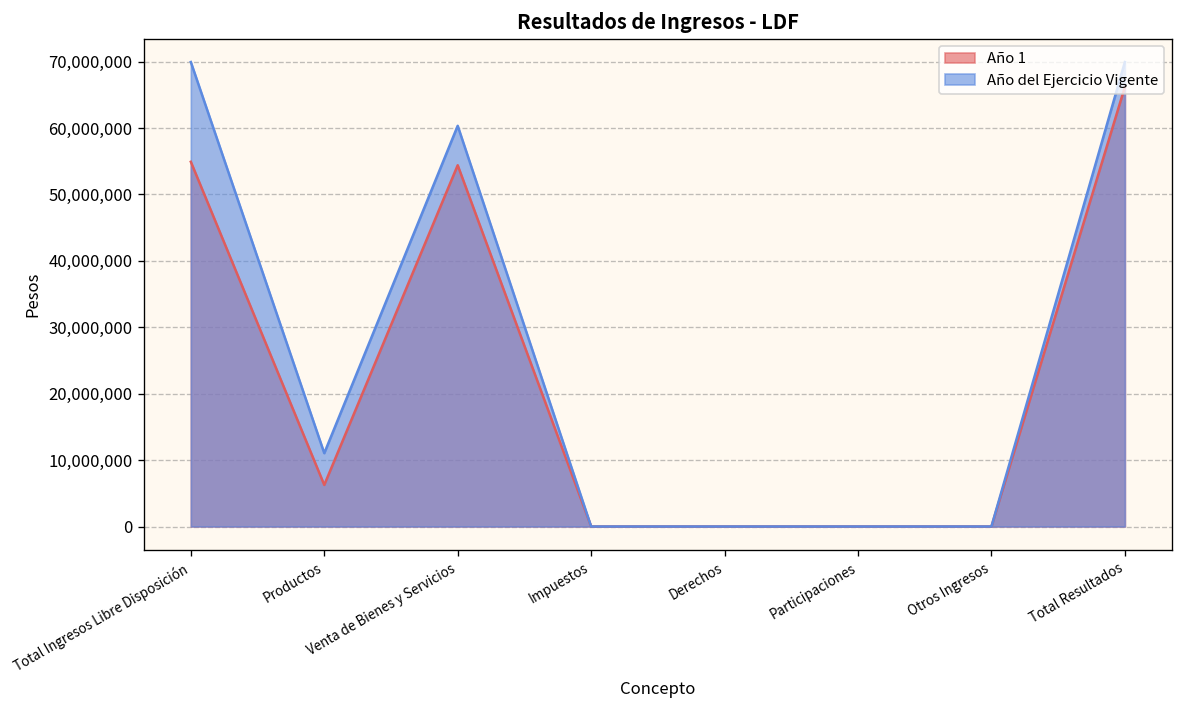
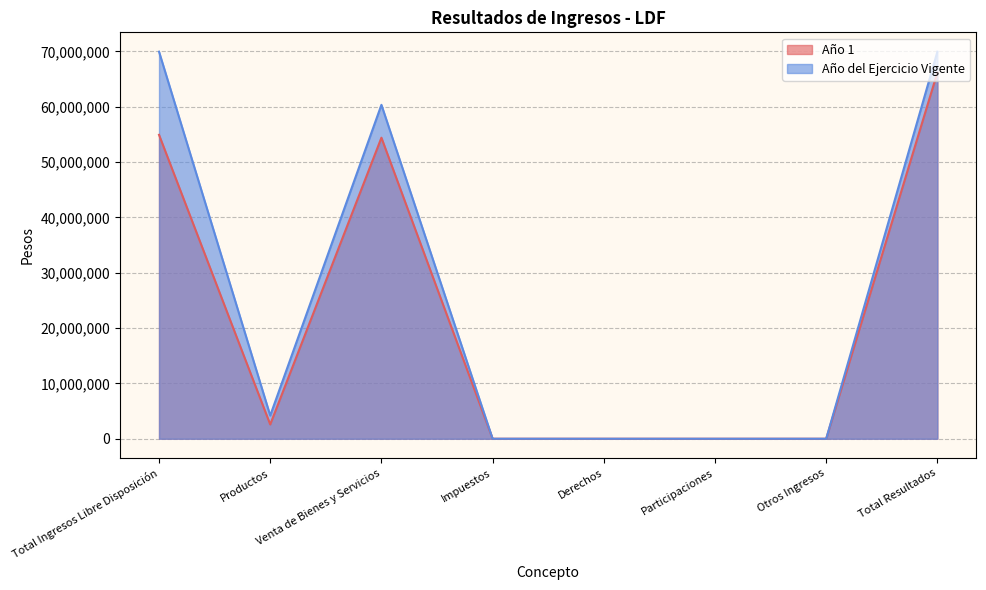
  {
    "Año 1": {
      "Total Ingresos Libre Disposición": "55,000,000",
-     "Productos": "6,000,000",
+     "Productos": "3,000,000",
      "Venta de Bienes y Servicios": "54,000,000"
    },
    "Año del Ejercicio Vigente": {
      "Total Ingresos Libre Disposición": "70,000,000",
-     "Productos": "11,000,000",
+     "Productos": "4,000,000",
      "Venta de Bienes y Servicios": "60,000,000"
    }
  }
